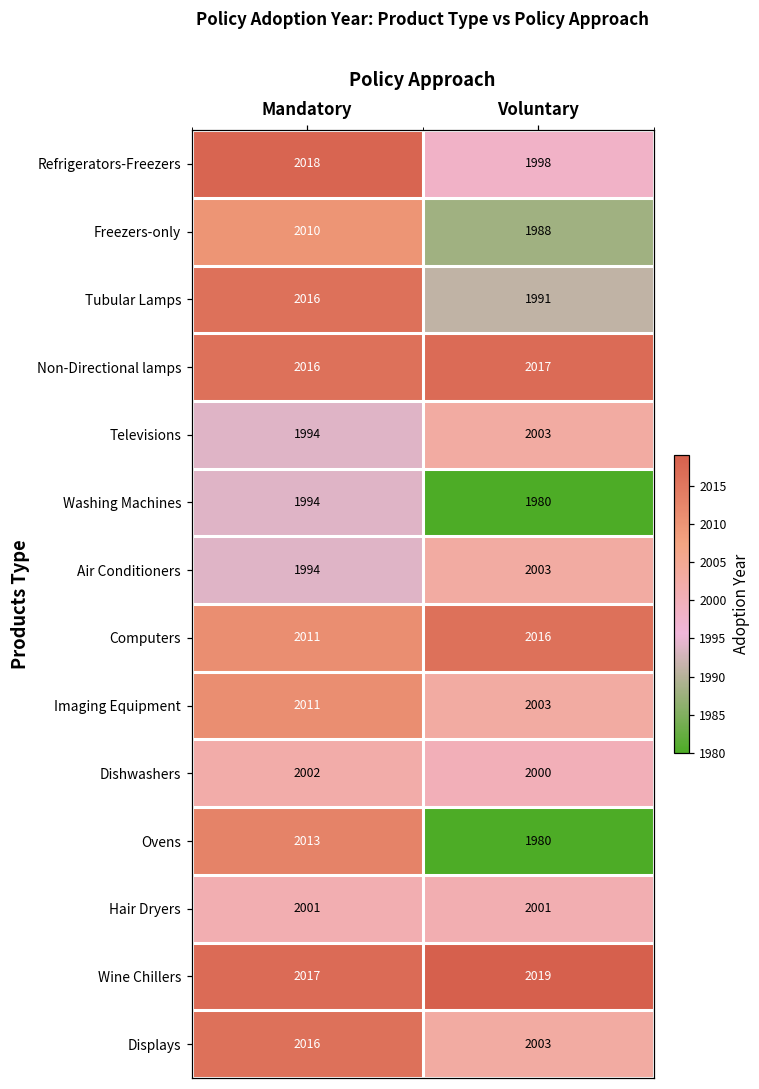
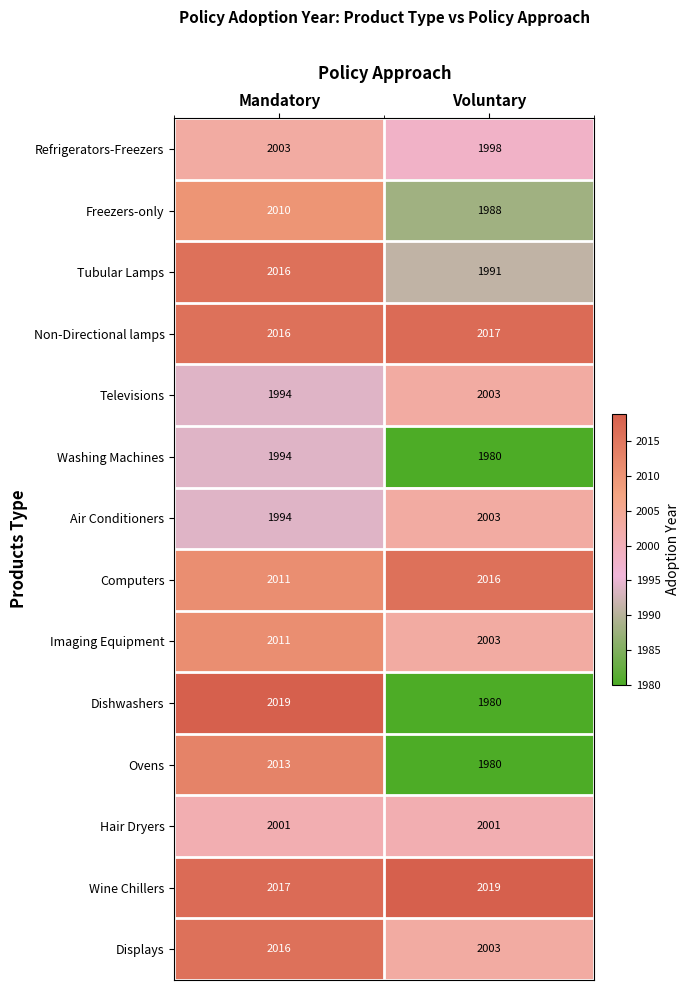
  {
    "Refrigerators-Freezers": {
-     "Mandatory": 2018,
+     "Mandatory": 2003,
      "Voluntary": 1998
    },
    "Freezers-only": {
      "Mandatory": 2010,
      "Voluntary": 1988
    },
    "Tubular Lamps": {
      "Mandatory": 2016,
      "Voluntary": 1991
    },
    "Non-Directional lamps": {
      "Mandatory": 2016,
      "Voluntary": 2017
    },
    "Televisions": {
      "Mandatory": 1994,
      "Voluntary": 2003
    },
    "Washing Machines": {
      "Mandatory": 1994,
      "Voluntary": 1980
    },
    "Air Conditioners": {
      "Mandatory": 1994,
      "Voluntary": 2003
    },
    "Computers": {
      "Mandatory": 2011,
      "Voluntary": 2016
    },
    "Imaging Equipment": {
      "Mandatory": 2011,
      "Voluntary": 2003
    },
    "Dishwashers": {
-     "Mandatory": 2002,
-     "Voluntary": 2000
+     "Mandatory": 2019,
+     "Voluntary": 1980
    },
    "Ovens": {
      "Mandatory": 2013,
      "Voluntary": 1980
    },
    "Hair Dryers": {
      "Mandatory": 2001,
      "Voluntary": 2001
    },
    "Wine Chillers": {
      "Mandatory": 2017,
      "Voluntary": 2019
    },
    "Displays": {
      "Mandatory": 2016,
      "Voluntary": 2003
    }
  }
